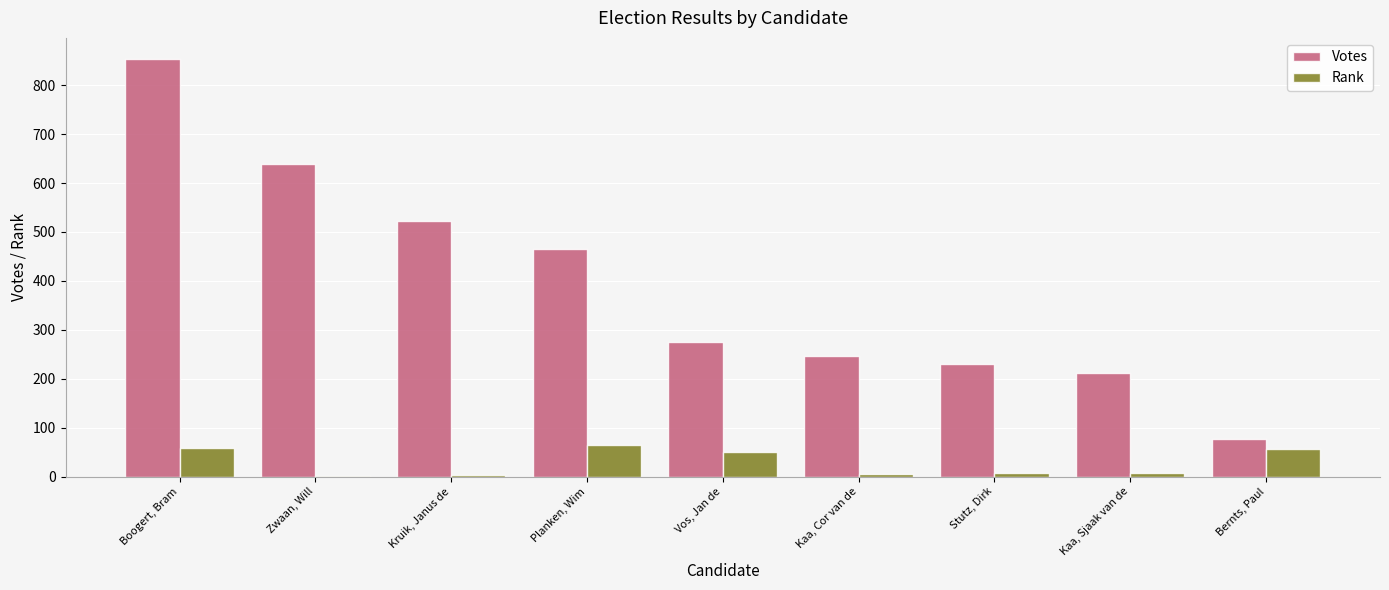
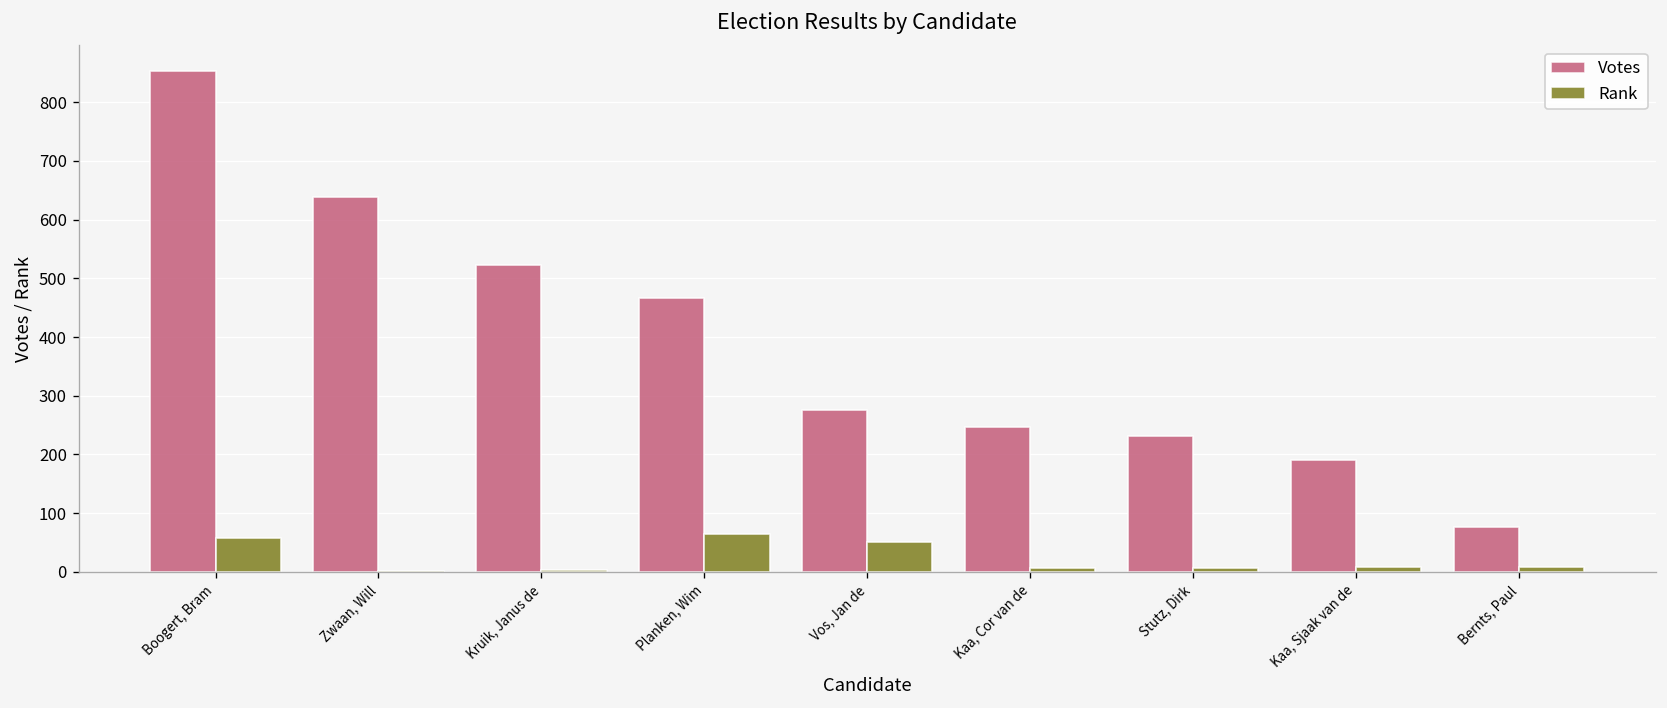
  {
    "Votes": {
      "Boogert, Bram": 850,
      "Zwaan, Will": 640,
      "Kruik, Janus de": 520,
      "Planken, Wim": 470,
      "Vos, Jan de": 280,
      "Kaa, Cor van de": 250,
      "Stutz, Dirk": 230,
-     "Kaa, Sjaak van de": 210,
+     "Kaa, Sjaak van de": 190,
      "Bernts, Paul": 80
    },
    "Rank": {
      "Boogert, Bram": 60,
      "Planken, Wim": 70,
      "Vos, Jan de": 50,
      "Kaa, Cor van de": 10,
      "Stutz, Dirk": 10,
      "Kaa, Sjaak van de": 10,
-     "Bernts, Paul": 60
+     "Bernts, Paul": 10
    }
  }
